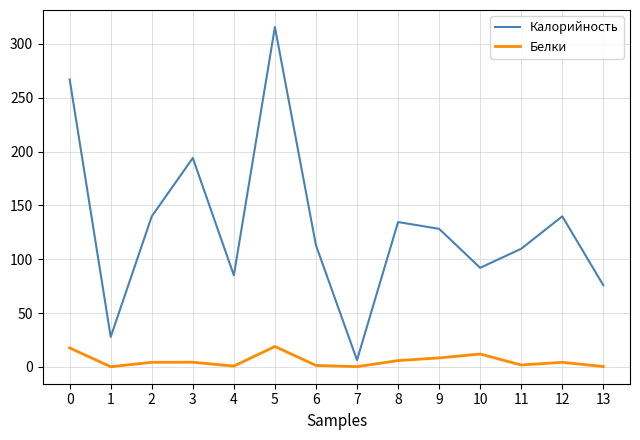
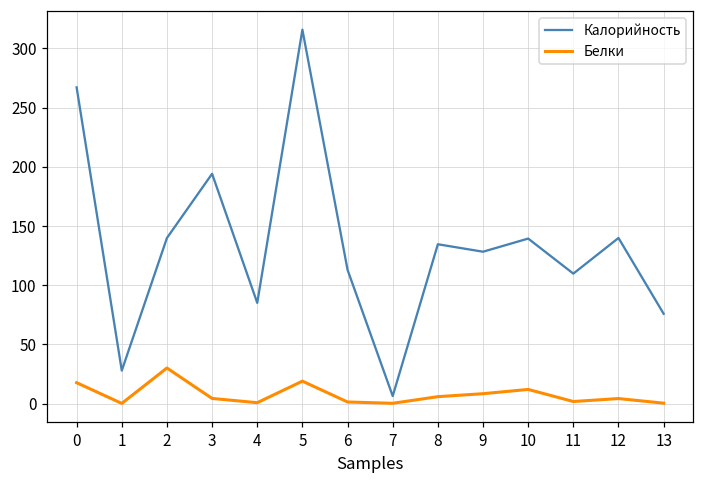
  {
    "Калорийность": {
      "0": 267,
      "1": 28,
      "2": 140,
      "3": 194,
      "4": 85,
      "5": 316,
      "6": 113,
      "7": 6,
      "8": 135,
      "9": 128,
-     "10": 92,
+     "10": 139,
      "11": 110,
      "12": 140,
      "13": 76
    },
    "Белки": {
      "0": 18,
      "1": 0,
-     "2": 4,
+     "2": 30,
      "3": 4,
      "4": 1,
      "5": 19,
      "6": 1,
      "7": 0,
      "8": 6,
      "9": 8,
      "10": 12,
      "11": 2,
      "12": 4,
      "13": 0
    }
  }
